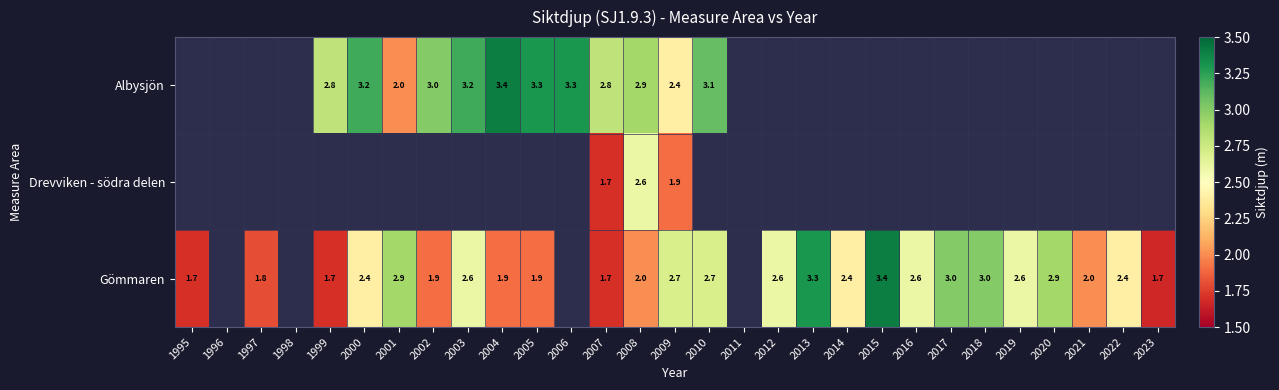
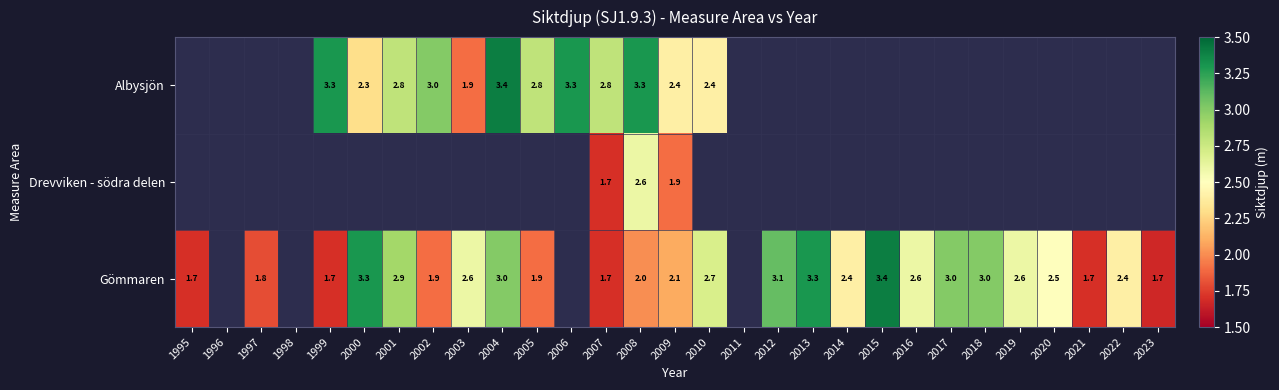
  {
    "Albysjön": {
-     "1999": 2.8,
-     "2000": 3.2,
-     "2001": 2.0,
+     "1999": 3.3,
+     "2000": 2.3,
+     "2001": 2.8,
      "2002": 3.0,
-     "2003": 3.2,
+     "2003": 1.9,
      "2004": 3.4,
-     "2005": 3.3,
+     "2005": 2.8,
      "2006": 3.3,
      "2007": 2.8,
-     "2008": 2.9,
+     "2008": 3.3,
      "2009": 2.4,
-     "2010": 3.1
+     "2010": 2.4
    },
    "Drevviken - södra delen": {
      "2007": 1.7,
      "2008": 2.6,
      "2009": 1.9
    },
    "Gömmaren": {
      "1995": 1.7,
      "1997": 1.8,
      "1999": 1.7,
-     "2000": 2.4,
+     "2000": 3.3,
      "2001": 2.9,
      "2002": 1.9,
      "2003": 2.6,
-     "2004": 1.9,
+     "2004": 3.0,
      "2005": 1.9,
      "2007": 1.7,
      "2008": 2.0,
-     "2009": 2.7,
+     "2009": 2.1,
      "2010": 2.7,
-     "2012": 2.6,
+     "2012": 3.1,
      "2013": 3.3,
      "2014": 2.4,
      "2015": 3.4,
      "2016": 2.6,
      "2017": 3.0,
      "2018": 3.0,
      "2019": 2.6,
-     "2020": 2.9,
-     "2021": 2.0,
+     "2020": 2.5,
+     "2021": 1.7,
      "2022": 2.4,
      "2023": 1.7
    }
  }
